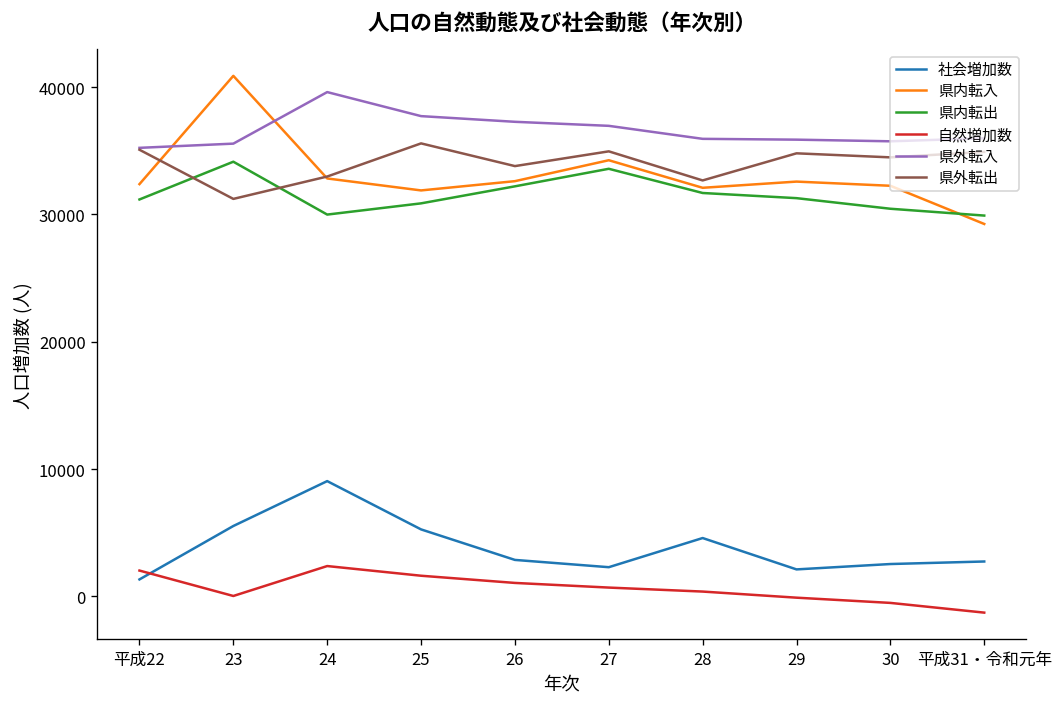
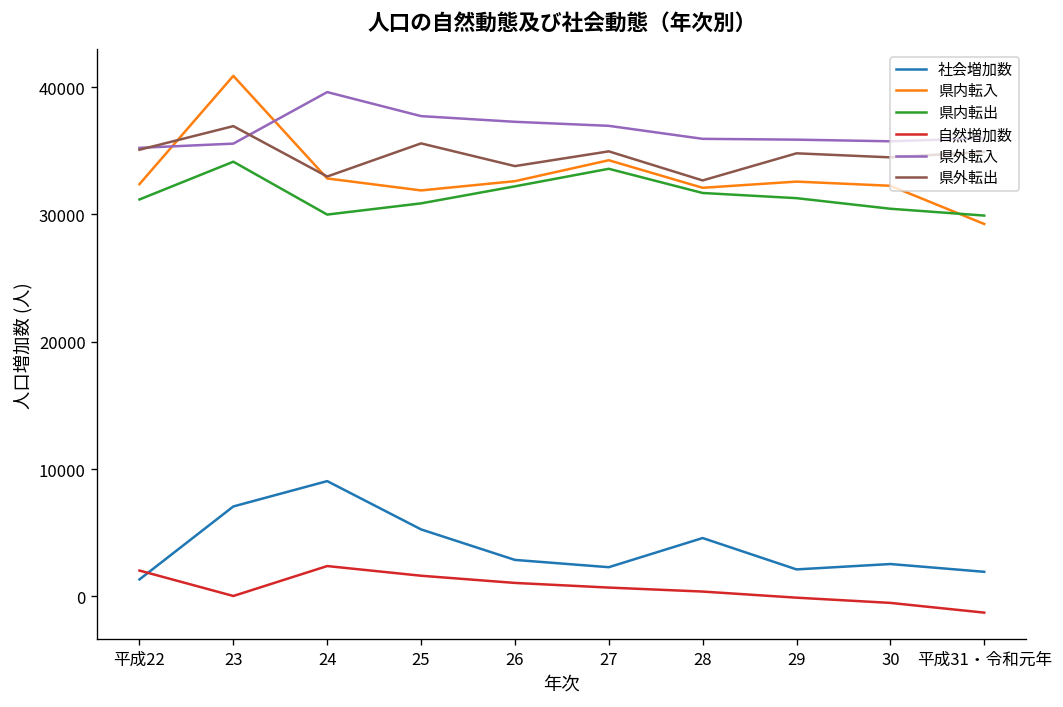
  {
    "社会増加数": {
      "平成22": 1300,
-     "23": 5500,
+     "23": 7100,
      "24": 9100,
      "25": 5300,
      "26": 2900,
      "27": 2300,
      "28": 4600,
      "29": 2100,
      "30": 2500,
-     "平成31・令和元年": 2700
+     "平成31・令和元年": 1900
    },
    "県内転入": {
      "平成22": 32400,
      "23": 40900,
      "25": 31900,
      "26": 32600,
      "27": 34300,
      "28": 32100,
      "29": 32600,
      "平成31・令和元年": 29200
    },
    "県内転出": {
      "平成22": 31200,
      "23": 34100,
      "24": 30000,
      "25": 30900,
      "26": 32200,
      "27": 33600,
      "28": 31700,
      "29": 31300,
      "30": 30400,
      "平成31・令和元年": 29900
    },
    "自然増加数": {
      "平成22": 2000,
      "23": 0,
      "24": 2400,
      "25": 1600,
      "26": 1100,
      "27": 700,
      "28": 400,
      "29": -100,
      "30": -500,
      "平成31・令和元年": -1300
    },
    "県外転入": {
      "23": 35600,
      "24": 39600,
      "25": 37700,
      "26": 37300,
      "27": 37000,
      "28": 35900,
      "29": 35900
    },
    "県外転出": {
-     "23": 31200,
+     "23": 36900,
      "25": 35600,
      "26": 33800,
      "27": 35000,
      "28": 32700,
      "29": 34800
    }
  }
